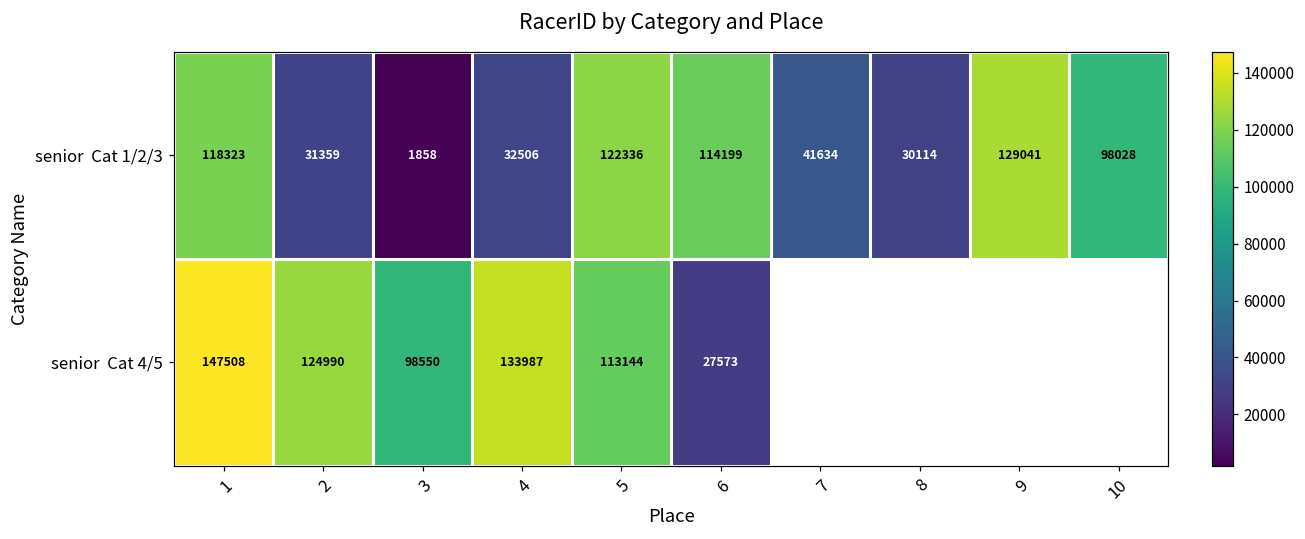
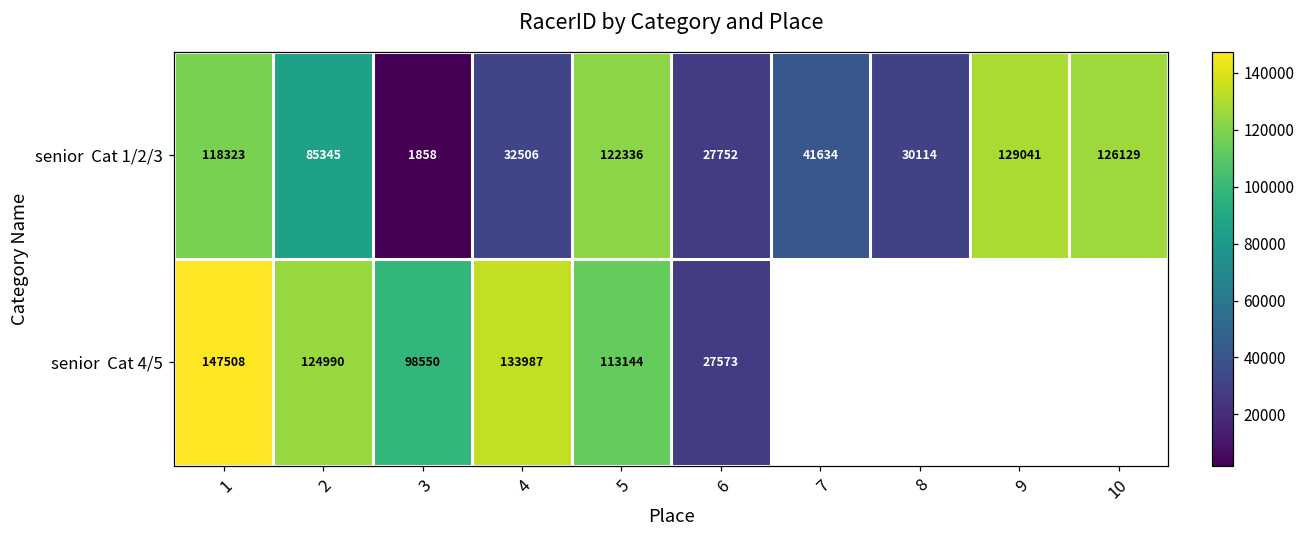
  {
    "senior Cat 1/2/3": {
      "1": 118323,
-     "2": 31359,
+     "2": 85345,
      "3": 1858,
      "4": 32506,
      "5": 122336,
-     "6": 114199,
+     "6": 27752,
      "7": 41634,
      "8": 30114,
      "9": 129041,
-     "10": 98028
+     "10": 126129
    },
    "senior Cat 4/5": {
      "1": 147508,
      "2": 124990,
      "3": 98550,
      "4": 133987,
      "5": 113144,
      "6": 27573
    }
  }
